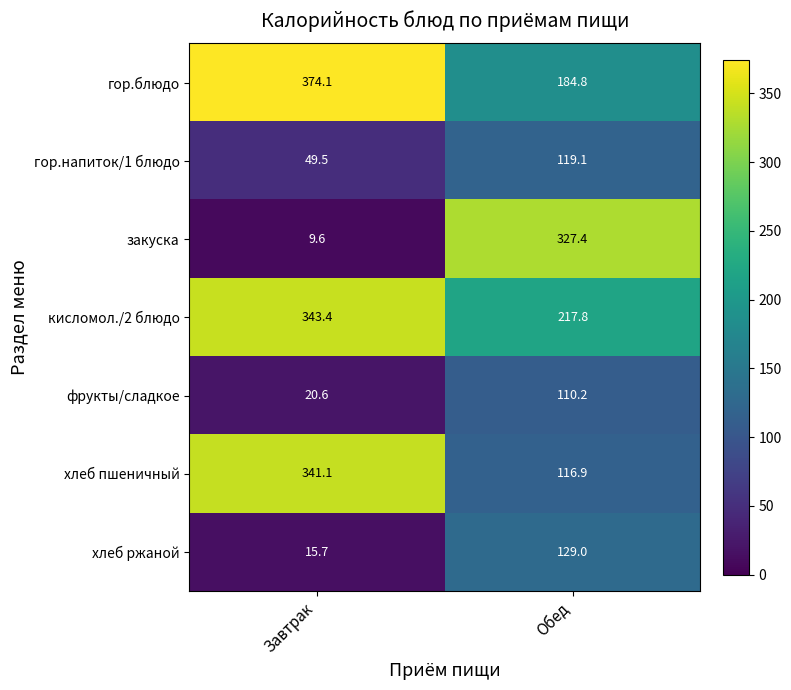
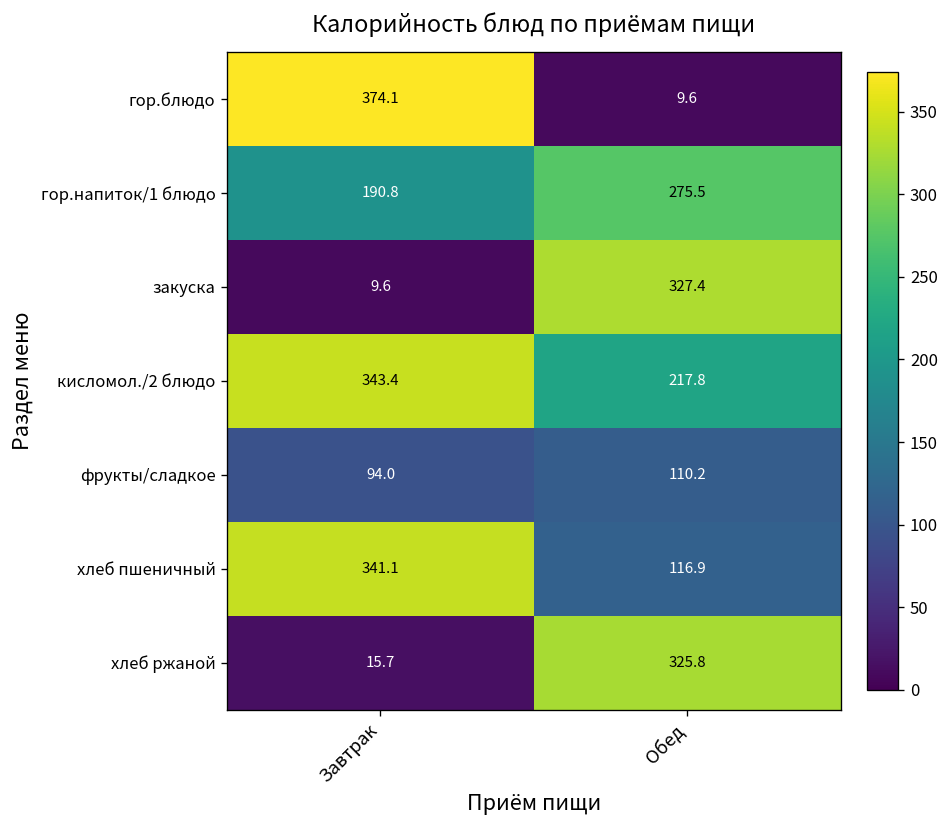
  {
    "гор.блюдо": {
      "Завтрак": 374.1,
-     "Обед": 184.8
+     "Обед": 9.6
    },
    "гор.напиток/1 блюдо": {
-     "Завтрак": 49.5,
-     "Обед": 119.1
+     "Завтрак": 190.8,
+     "Обед": 275.5
    },
    "закуска": {
      "Завтрак": 9.6,
      "Обед": 327.4
    },
    "кисломол./2 блюдо": {
      "Завтрак": 343.4,
      "Обед": 217.8
    },
    "фрукты/сладкое": {
-     "Завтрак": 20.6,
+     "Завтрак": 94.0,
      "Обед": 110.2
    },
    "хлеб пшеничный": {
      "Завтрак": 341.1,
      "Обед": 116.9
    },
    "хлеб ржаной": {
      "Завтрак": 15.7,
-     "Обед": 129.0
+     "Обед": 325.8
    }
  }
